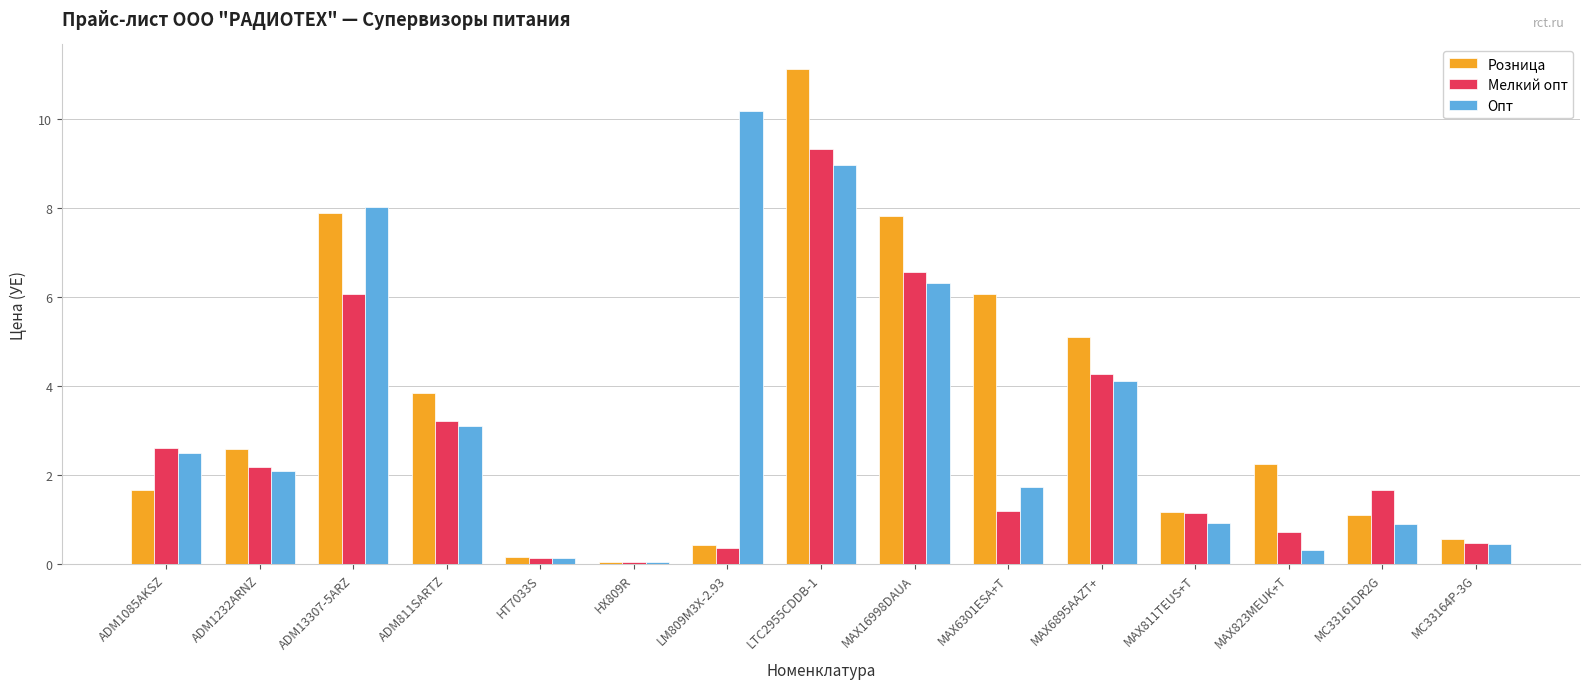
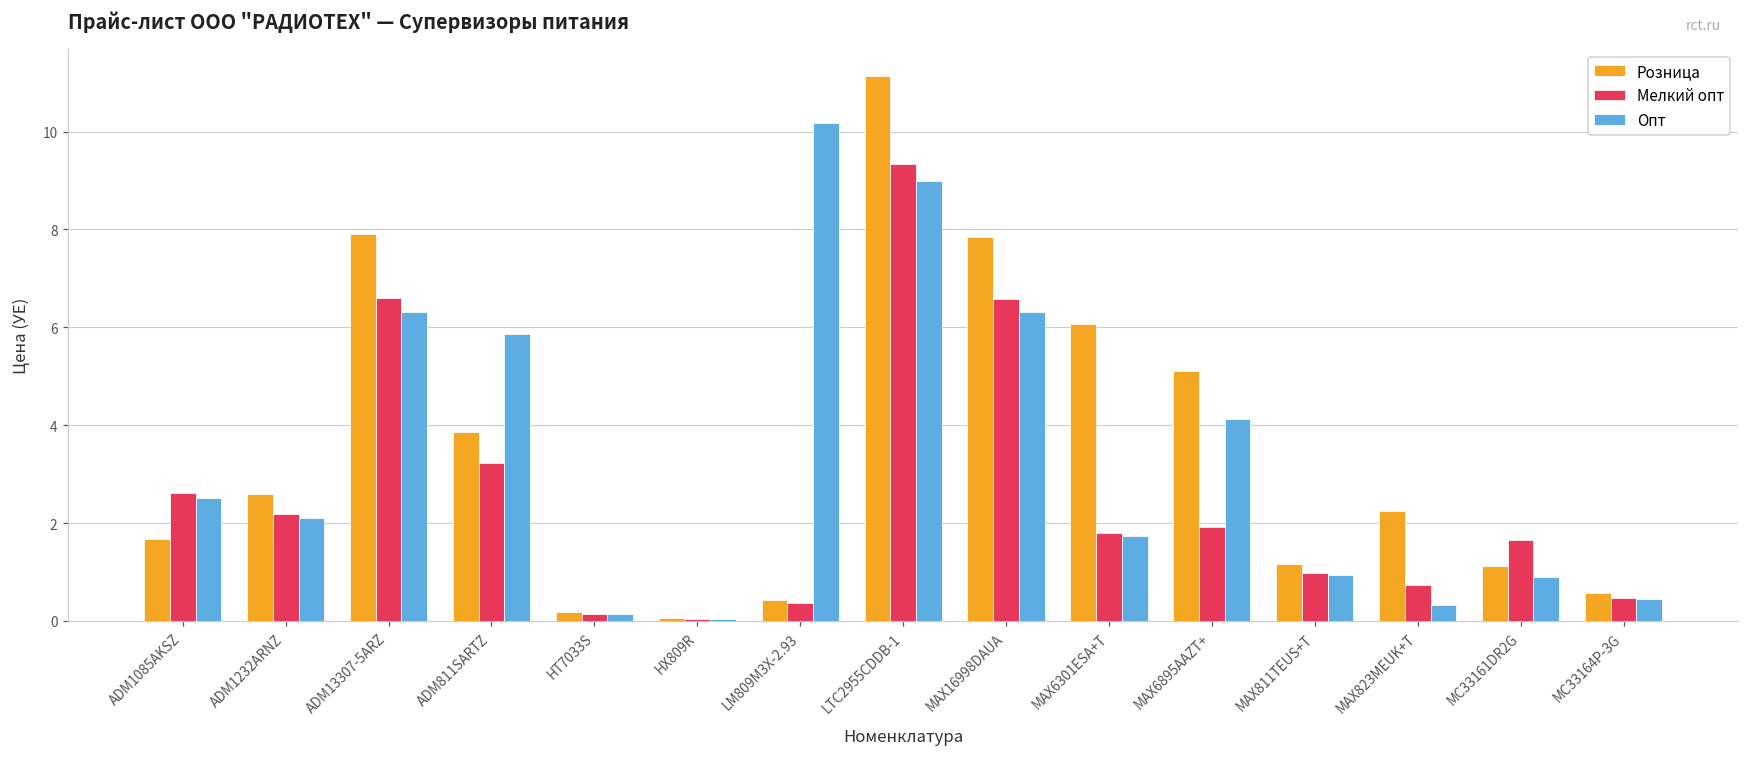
  {
    "Розница": {
      "ADM1085AKSZ": 1.7,
      "ADM1232ARNZ": 2.6,
      "ADM13307-5ARZ": 7.9,
      "ADM811SARTZ": 3.9,
      "HT7033S": 0.2,
      "HX809R": 0.1,
      "LM809M3X-2.93": 0.4,
      "LTC2955CDDB-1": 11.1,
      "MAX16998DAUA": 7.8,
      "MAX6301ESA+T": 6.1,
      "MAX6895AAZT+": 5.1,
      "MAX811TEUS+T": 1.2,
      "MAX823MEUK+T": 2.2,
      "MC33161DR2G": 1.1,
      "MC33164P-3G": 0.6
    },
    "Мелкий опт": {
      "ADM1085AKSZ": 2.6,
      "ADM1232ARNZ": 2.2,
-     "ADM13307-5ARZ": 6.1,
+     "ADM13307-5ARZ": 6.6,
      "ADM811SARTZ": 3.2,
      "HT7033S": 0.1,
      "LM809M3X-2.93": 0.4,
      "LTC2955CDDB-1": 9.3,
      "MAX16998DAUA": 6.6,
-     "MAX6301ESA+T": 1.2,
-     "MAX6895AAZT+": 4.3,
-     "MAX811TEUS+T": 1.2,
+     "MAX6301ESA+T": 1.8,
+     "MAX6895AAZT+": 1.9,
+     "MAX811TEUS+T": 1.0,
      "MAX823MEUK+T": 0.7,
      "MC33161DR2G": 1.7,
      "MC33164P-3G": 0.5
    },
    "Опт": {
      "ADM1085AKSZ": 2.5,
      "ADM1232ARNZ": 2.1,
-     "ADM13307-5ARZ": 8.0,
-     "ADM811SARTZ": 3.1,
+     "ADM13307-5ARZ": 6.3,
+     "ADM811SARTZ": 5.9,
      "HT7033S": 0.1,
      "LM809M3X-2.93": 10.2,
      "LTC2955CDDB-1": 9.0,
      "MAX16998DAUA": 6.3,
      "MAX6301ESA+T": 1.7,
      "MAX6895AAZT+": 4.1,
      "MAX811TEUS+T": 0.9,
      "MAX823MEUK+T": 0.3,
      "MC33161DR2G": 0.9,
      "MC33164P-3G": 0.5
    }
  }
